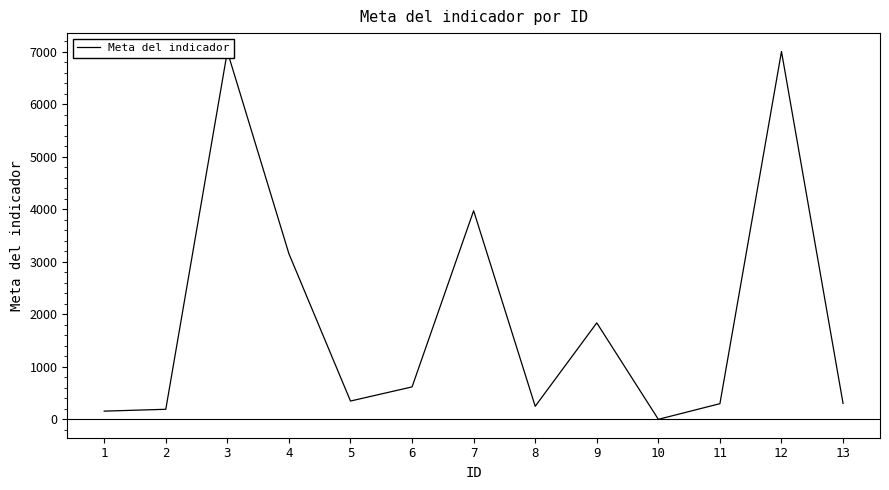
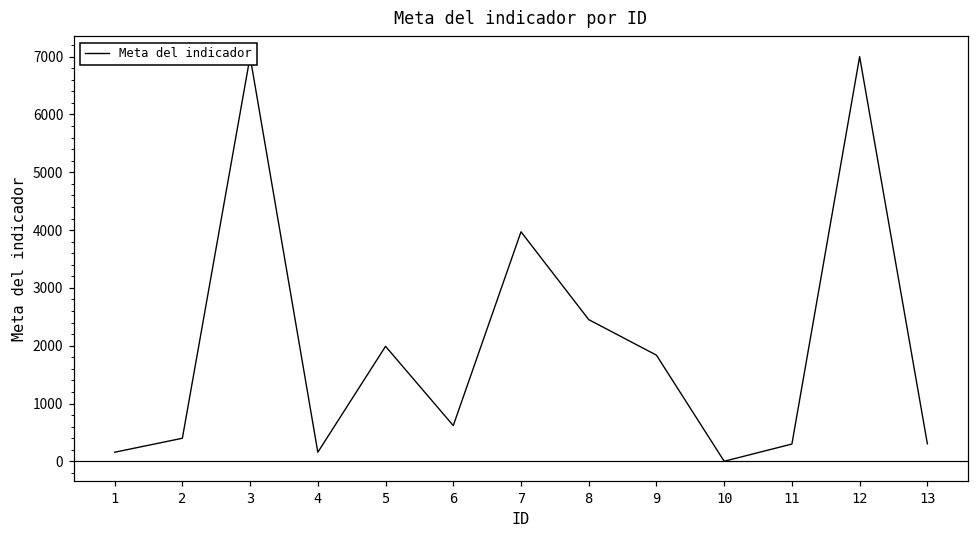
  {
    "1": 200,
-   "2": 200,
-   "4": 3200,
-   "5": 400,
+   "2": 400,
+   "4": 200,
+   "5": 2000,
    "6": 600,
    "7": 4000,
-   "8": 300,
+   "8": 2500,
    "9": 1800,
    "10": 0,
    "11": 300,
    "12": 7000,
    "13": 300
  }
